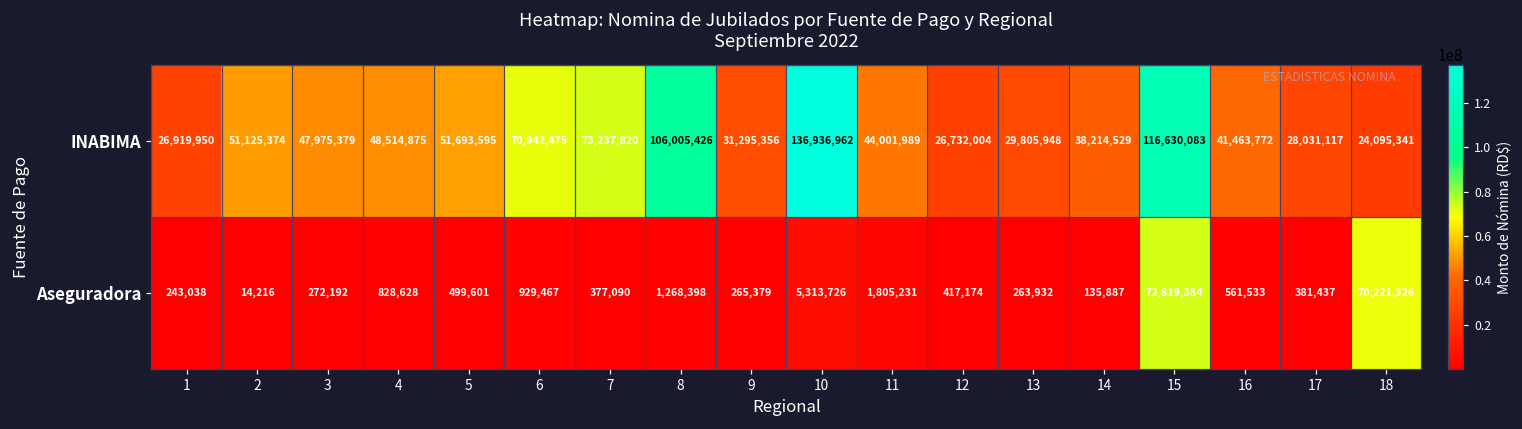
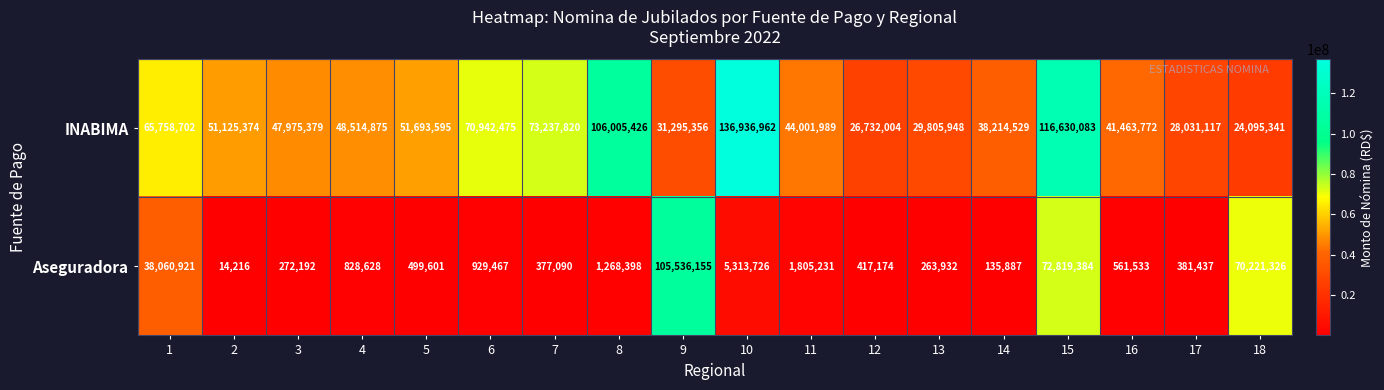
  {
    "INABIMA": {
-     "1": "26,919,950",
+     "1": "65,758,702",
      "2": "51,125,374",
      "3": "47,975,379",
      "4": "48,514,875",
      "5": "51,693,595",
      "6": "70,942,475",
      "7": "73,237,820",
      "8": "106,005,426",
      "9": "31,295,356",
      "10": "136,936,962",
      "11": "44,001,989",
      "12": "26,732,004",
      "13": "29,805,948",
      "14": "38,214,529",
      "15": "116,630,083",
      "16": "41,463,772",
      "18": "24,095,341"
    },
    "Aseguradora": {
-     "1": "243,038",
+     "1": "38,060,921",
      "2": "14,216",
      "3": "272,192",
      "4": "828,628",
      "5": "499,601",
      "6": "929,467",
      "7": "377,090",
      "8": "1,268,398",
-     "9": "265,379",
+     "9": "105,536,155",
      "10": "5,313,726",
      "11": "1,805,231",
      "12": "417,174",
      "13": "263,932",
      "14": "135,887",
      "15": "72,819,384",
      "16": "561,533",
      "17": "381,437",
      "18": "70,221,326"
    }
  }
